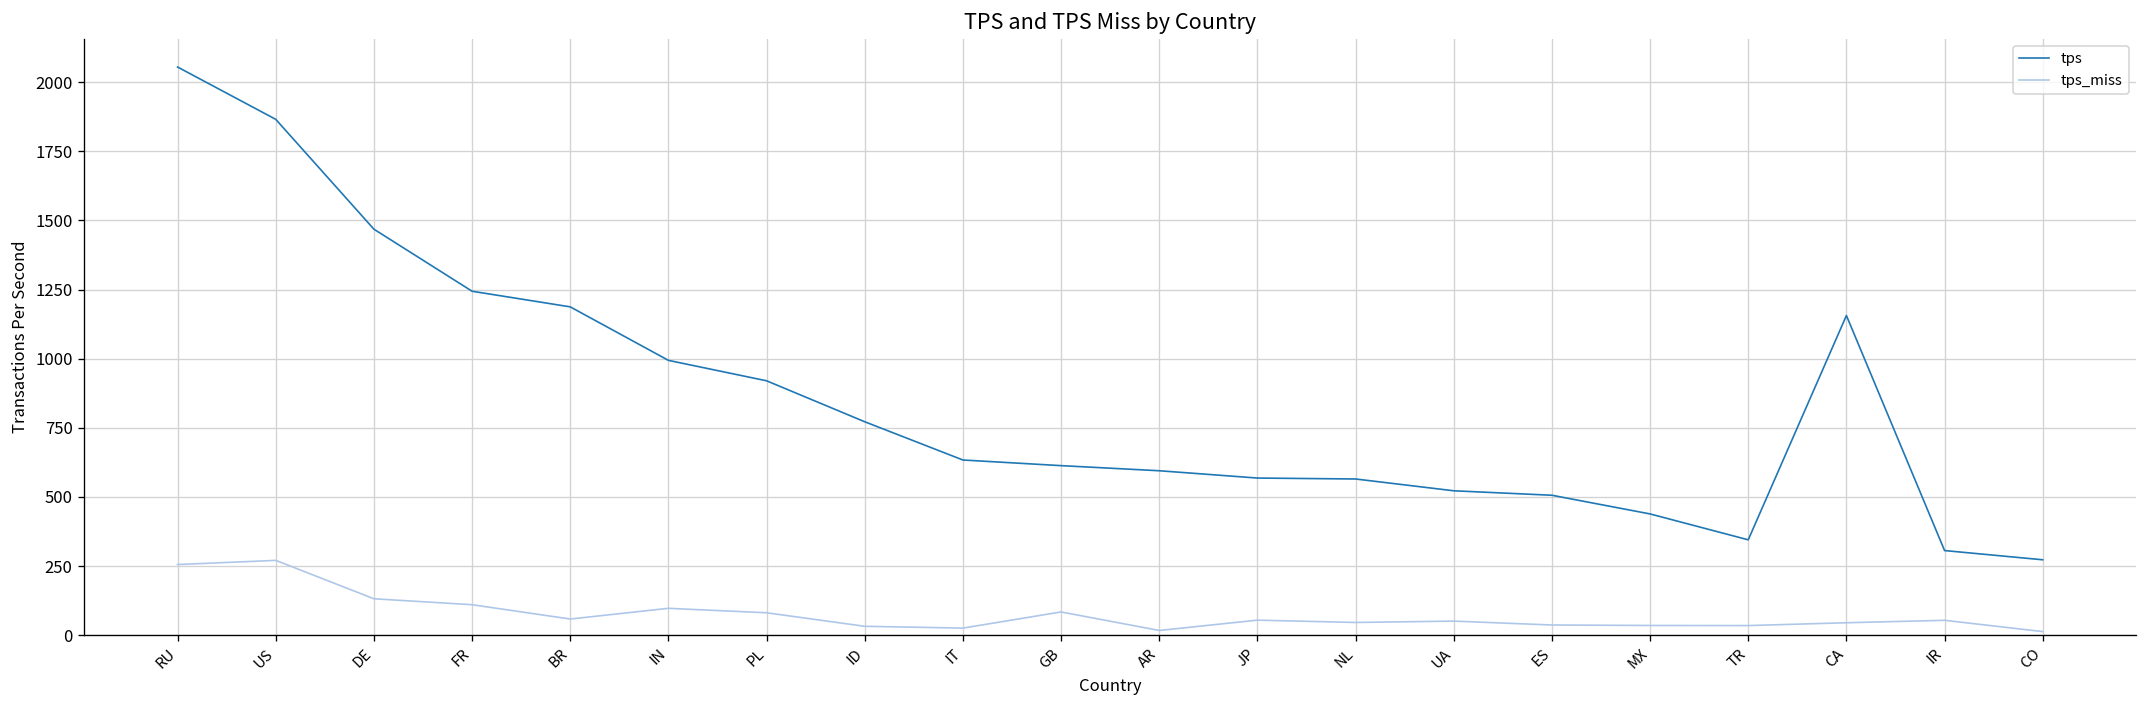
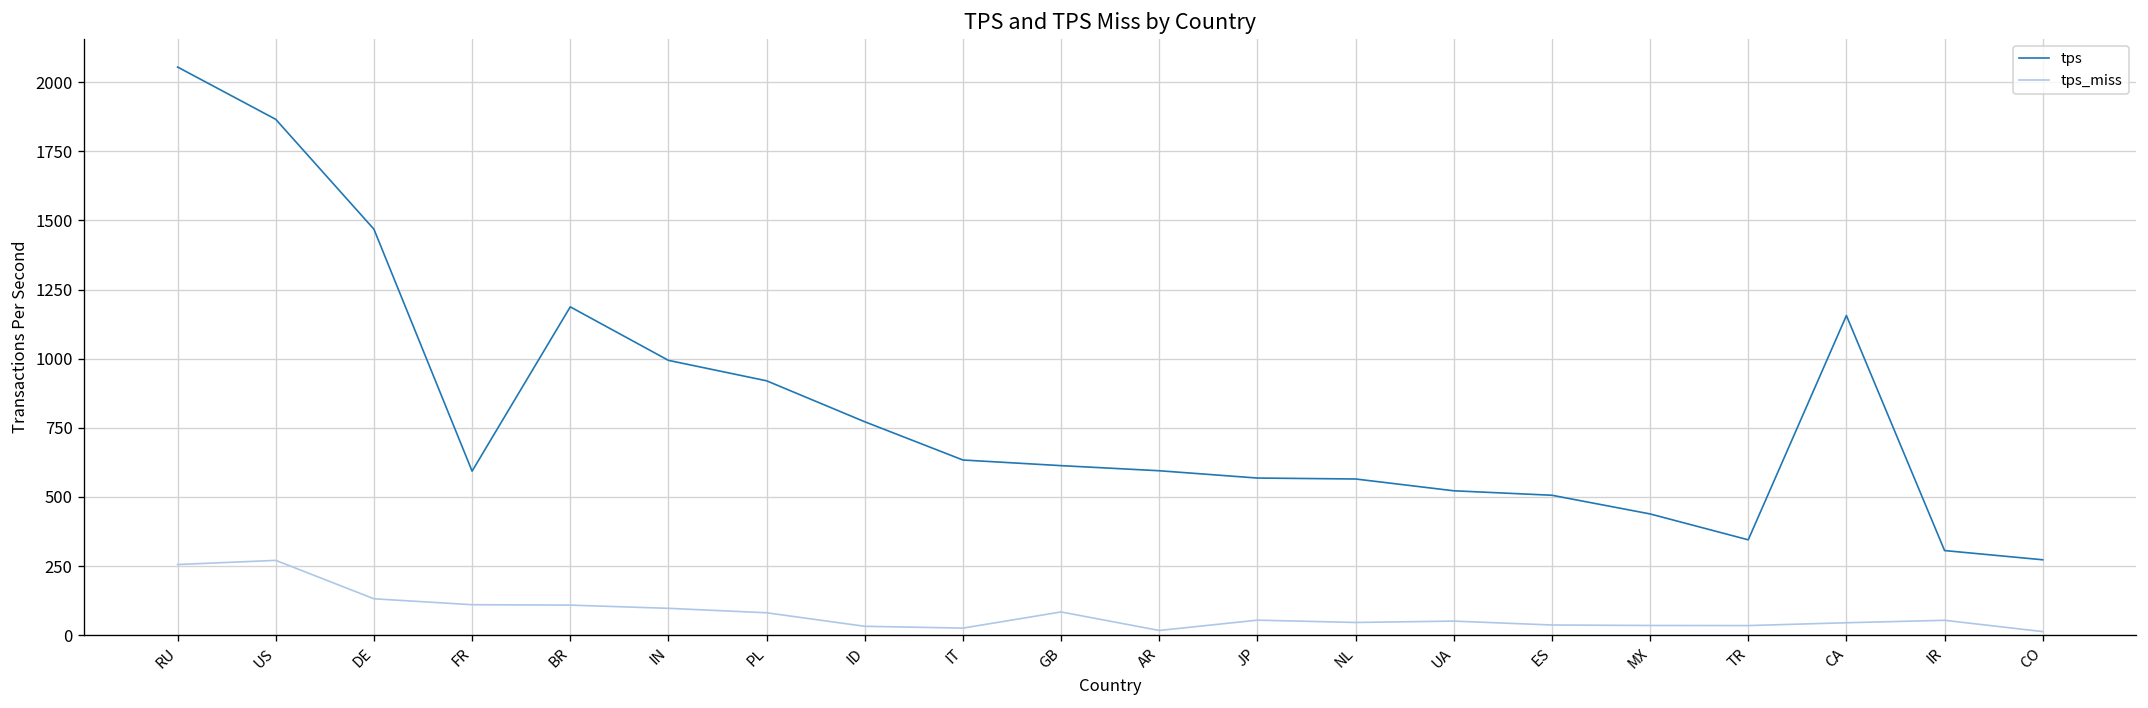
  {
    "tps": {
      "RU": 2050,
      "US": 1870,
      "DE": 1470,
-     "FR": 1240,
+     "FR": 590,
      "BR": 1190,
      "IN": 990,
      "PL": 920,
      "ID": 770,
      "IT": 630,
      "GB": 610,
      "AR": 590,
      "JP": 570,
      "NL": 560,
      "UA": 520,
      "ES": 510,
      "MX": 440,
      "TR": 340,
      "CA": 1160,
      "IR": 310,
      "CO": 270
    },
    "tps_miss": {
      "RU": 260,
      "US": 270,
      "DE": 130,
      "FR": 110,
-     "BR": 60,
+     "BR": 110,
      "IN": 100,
      "PL": 80,
      "ID": 30,
      "IT": 30,
      "GB": 80,
      "AR": 20,
      "JP": 50,
      "NL": 50,
      "UA": 50,
      "ES": 40,
      "MX": 40,
      "TR": 30,
      "CA": 50,
      "IR": 50,
      "CO": 10
    }
  }
